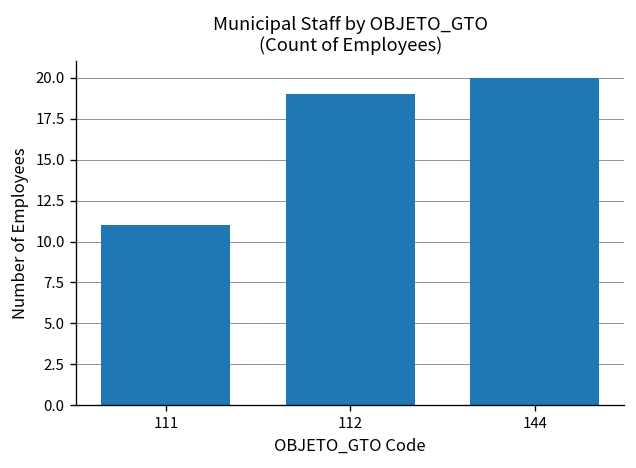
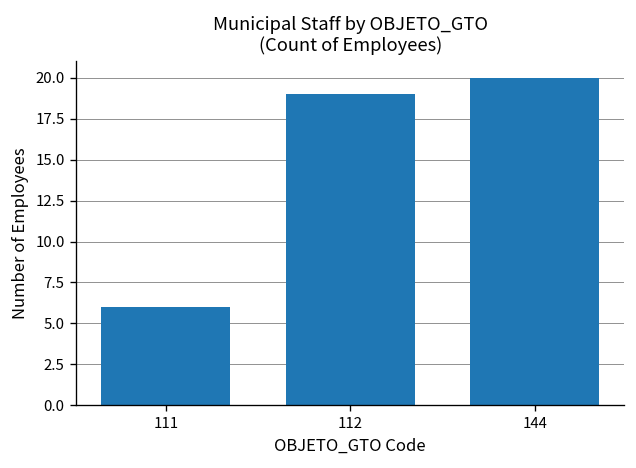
  {
-   "111": 11,
+   "111": 6,
    "112": 19,
    "144": 20
  }
